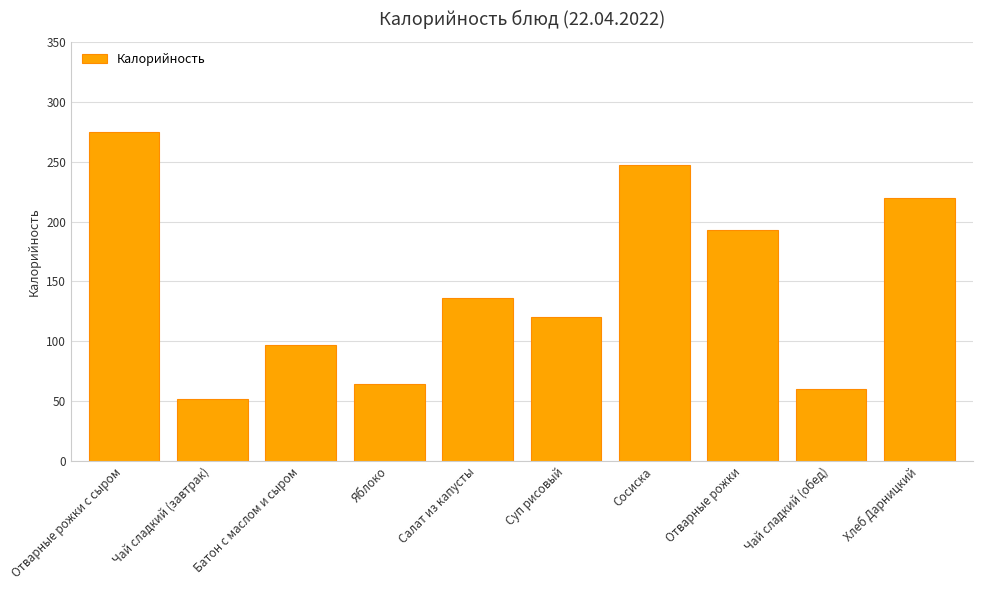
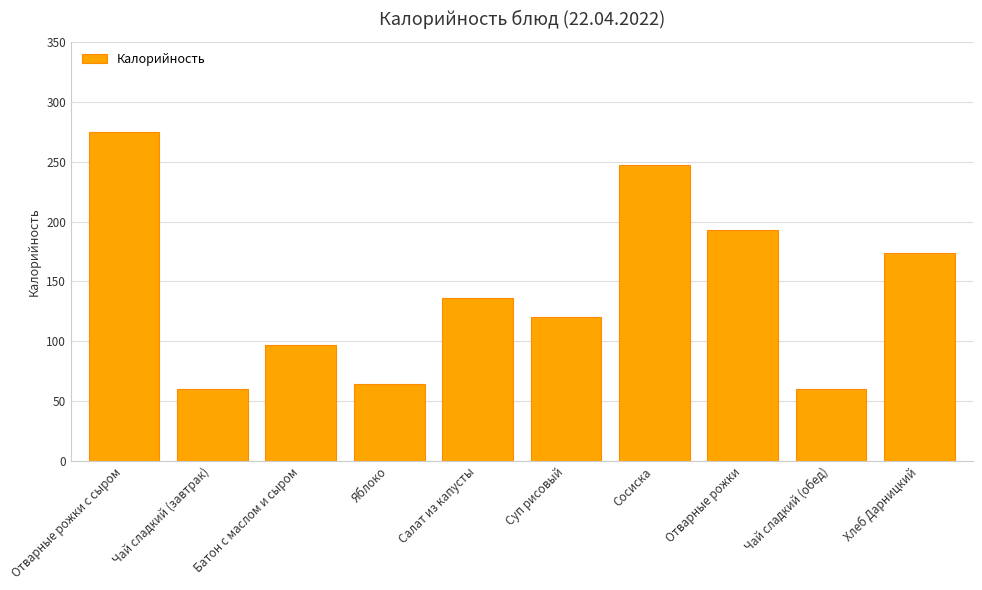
  {
    "Отварные рожки с сыром": 275,
-   "Чай сладкий (завтрак)": 52,
+   "Чай сладкий (завтрак)": 60,
    "Батон с маслом и сыром": 97,
    "Яблоко": 64,
    "Салат из капусты": 136,
    "Суп рисовый": 120,
    "Сосиска": 247,
    "Отварные рожки": 193,
    "Чай сладкий (обед)": 60,
-   "Хлеб Дарницкий": 220
+   "Хлеб Дарницкий": 174
  }
